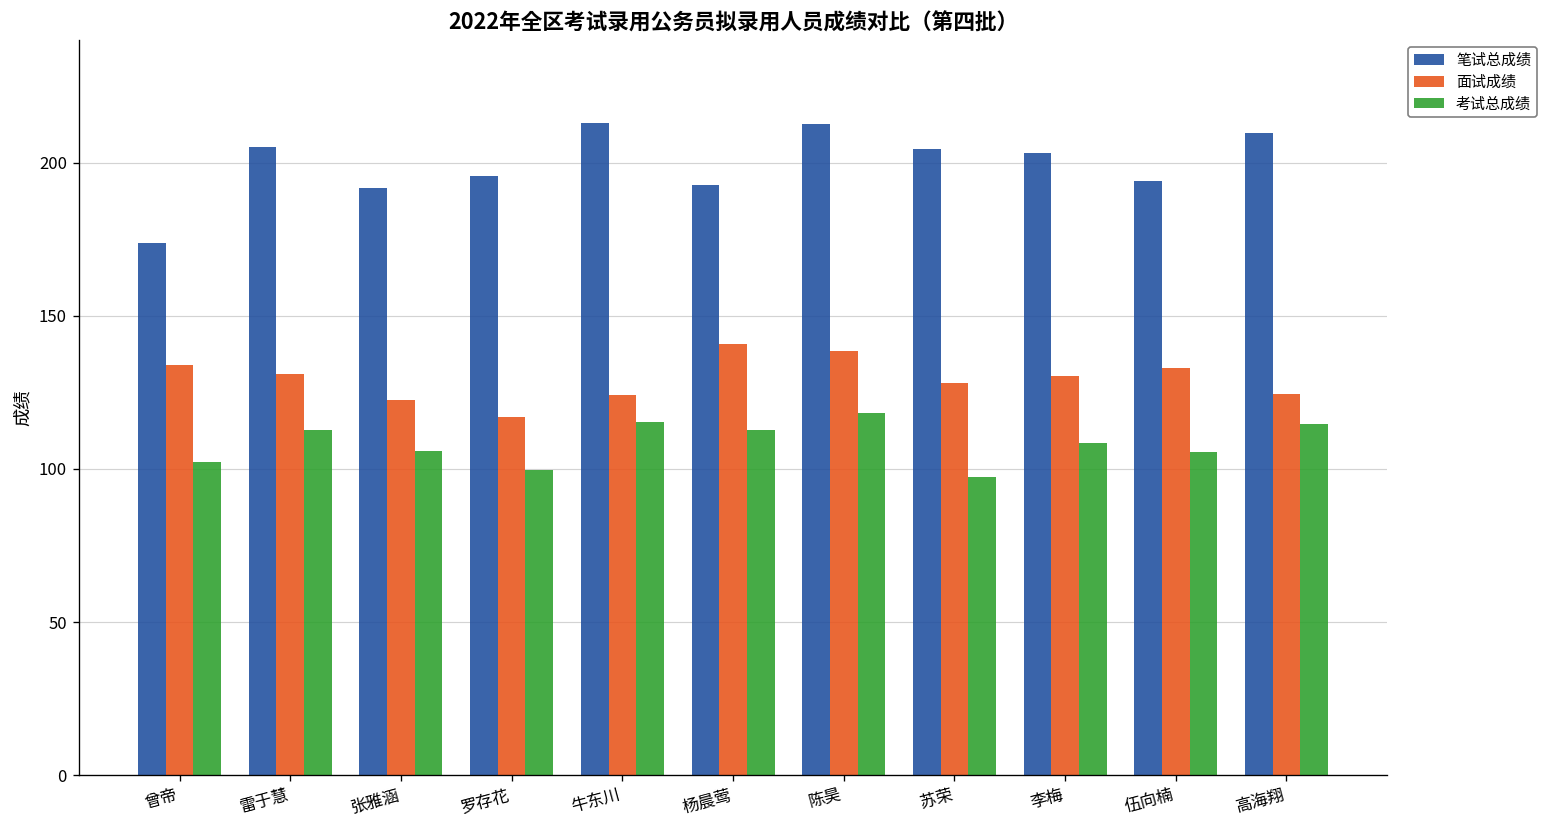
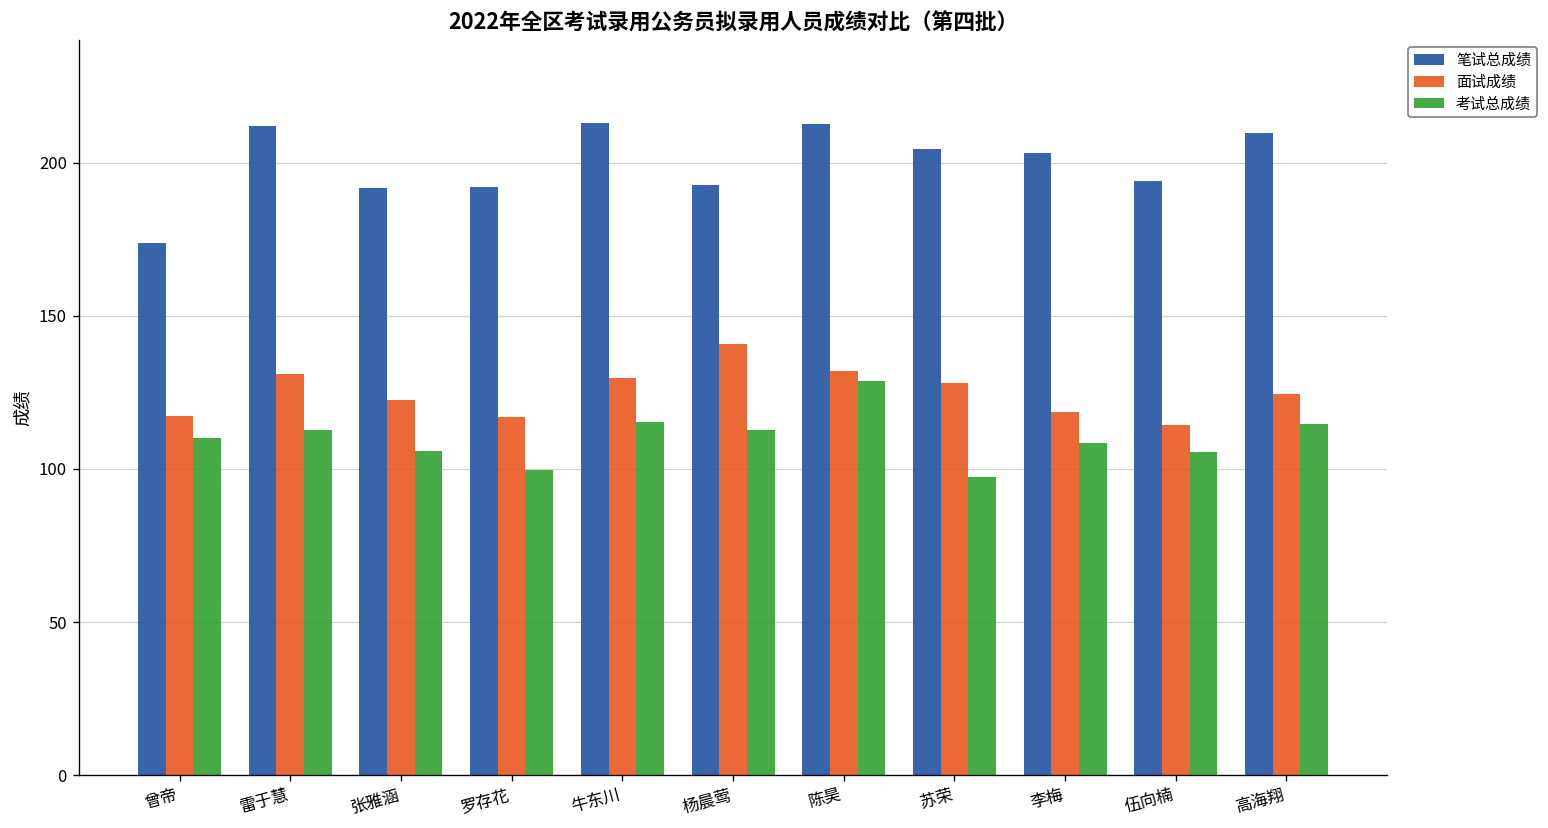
  {
    "笔试总成绩": {
      "曾帝": 174,
-     "雷于慧": 205,
+     "雷于慧": 212,
      "张雅涵": 192,
-     "罗存花": 196,
+     "罗存花": 192,
      "牛东川": 213,
      "杨晨莺": 193,
      "陈昊": 213,
      "苏荣": 205,
      "李梅": 203,
      "伍向楠": 194,
      "高海翔": 210
    },
    "面试成绩": {
-     "曾帝": 134,
+     "曾帝": 117,
      "雷于慧": 131,
      "张雅涵": 123,
      "罗存花": 117,
-     "牛东川": 124,
+     "牛东川": 130,
      "杨晨莺": 141,
-     "陈昊": 138,
+     "陈昊": 132,
      "苏荣": 128,
-     "李梅": 130,
-     "伍向楠": 133,
+     "李梅": 119,
+     "伍向楠": 114,
      "高海翔": 124
    },
    "考试总成绩": {
-     "曾帝": 102,
+     "曾帝": 110,
      "雷于慧": 113,
      "张雅涵": 106,
      "罗存花": 100,
      "牛东川": 115,
      "杨晨莺": 113,
-     "陈昊": 118,
+     "陈昊": 129,
      "苏荣": 97,
      "李梅": 108,
      "伍向楠": 106,
      "高海翔": 115
    }
  }
